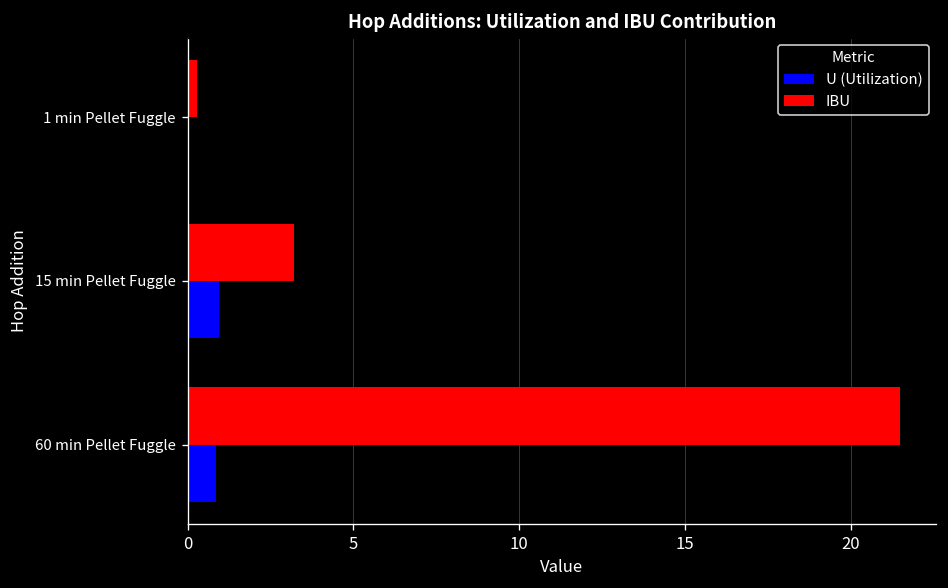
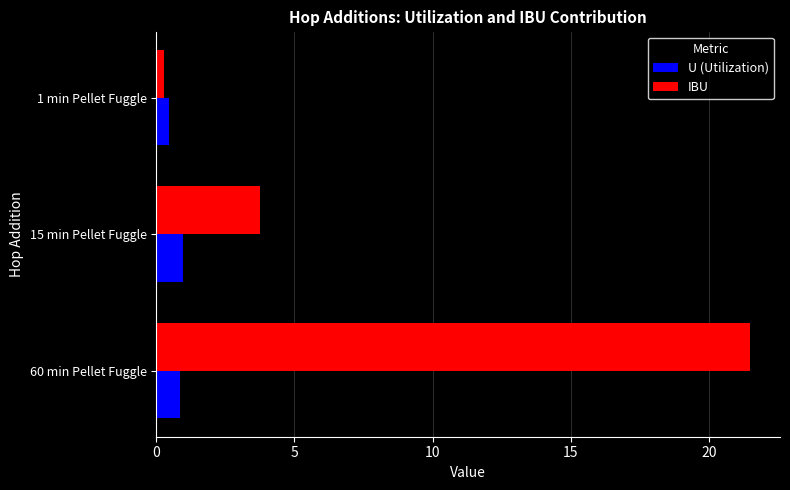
  {
    "U (Utilization)": {
-     "1 min Pellet Fuggle": 0.0,
+     "1 min Pellet Fuggle": 0.5,
      "15 min Pellet Fuggle": 1.0,
      "60 min Pellet Fuggle": 0.9
    },
    "IBU": {
      "1 min Pellet Fuggle": 0.3,
-     "15 min Pellet Fuggle": 3.2,
+     "15 min Pellet Fuggle": 3.8,
      "60 min Pellet Fuggle": 21.5
    }
  }
